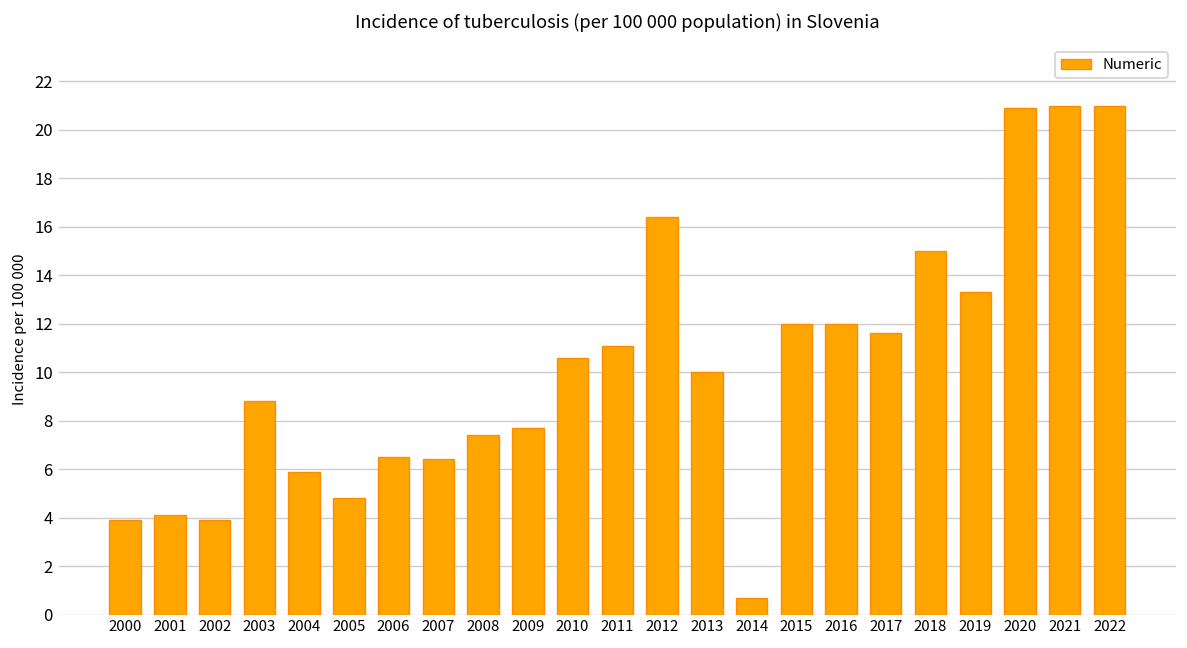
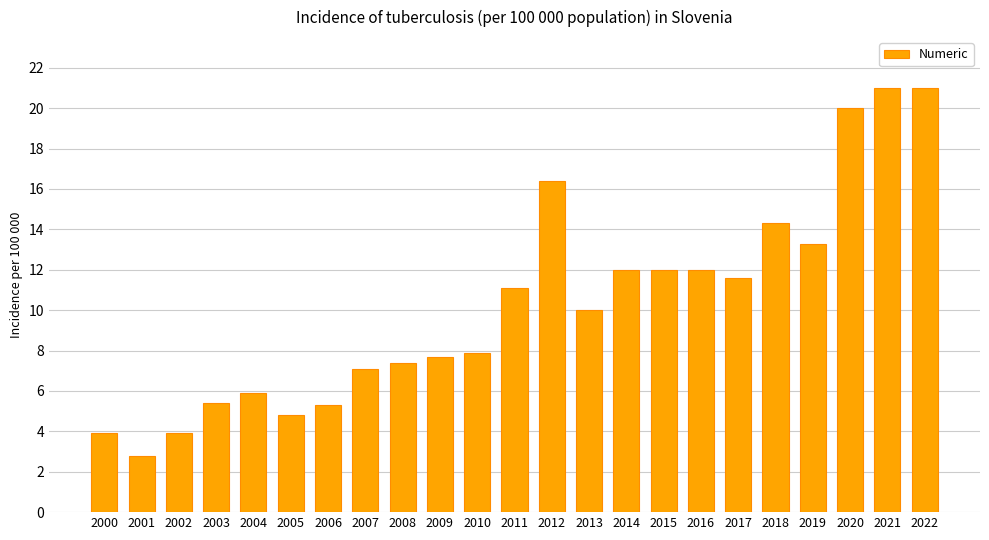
  {
    "2000": 3.9,
-   "2001": 4.1,
+   "2001": 2.8,
    "2002": 3.9,
-   "2003": 8.8,
+   "2003": 5.4,
    "2004": 5.9,
    "2005": 4.8,
-   "2006": 6.5,
-   "2007": 6.4,
+   "2006": 5.3,
+   "2007": 7.1,
    "2008": 7.4,
    "2009": 7.7,
-   "2010": 10.6,
+   "2010": 7.9,
    "2011": 11.1,
    "2012": 16.4,
    "2013": 10.0,
-   "2014": 0.7,
+   "2014": 12.0,
    "2015": 12.0,
    "2016": 12.0,
    "2017": 11.6,
-   "2018": 15.0,
+   "2018": 14.3,
    "2019": 13.3,
-   "2020": 20.9,
+   "2020": 20.0,
    "2021": 21.0,
    "2022": 21.0
  }
